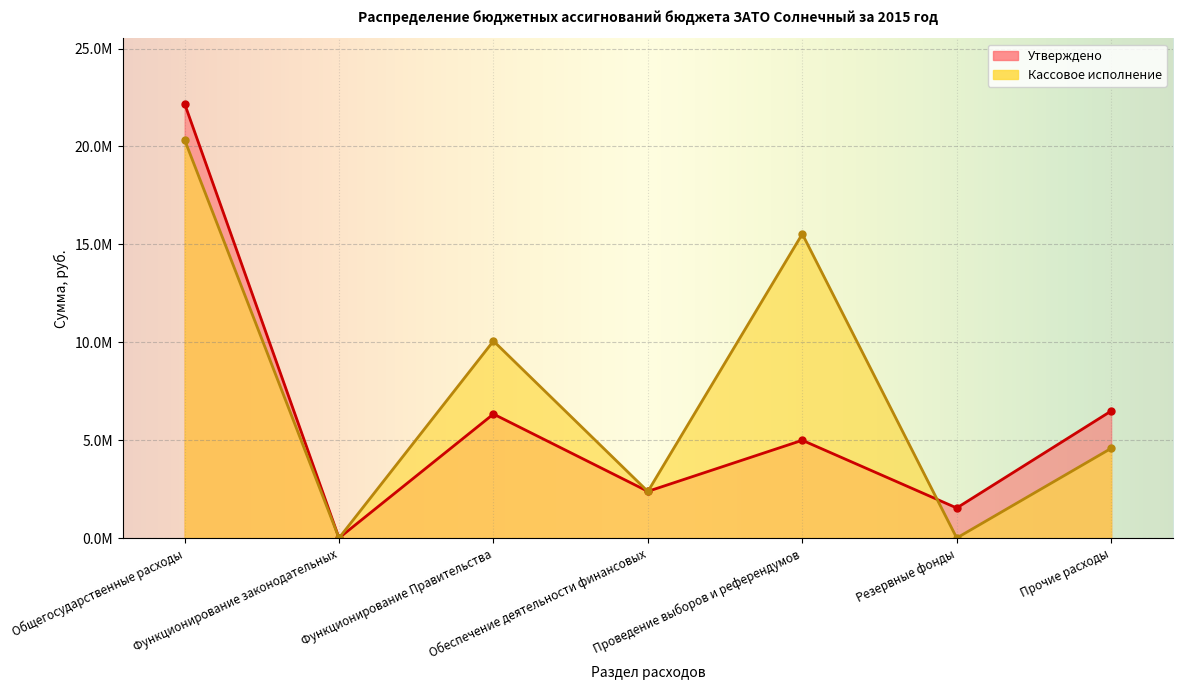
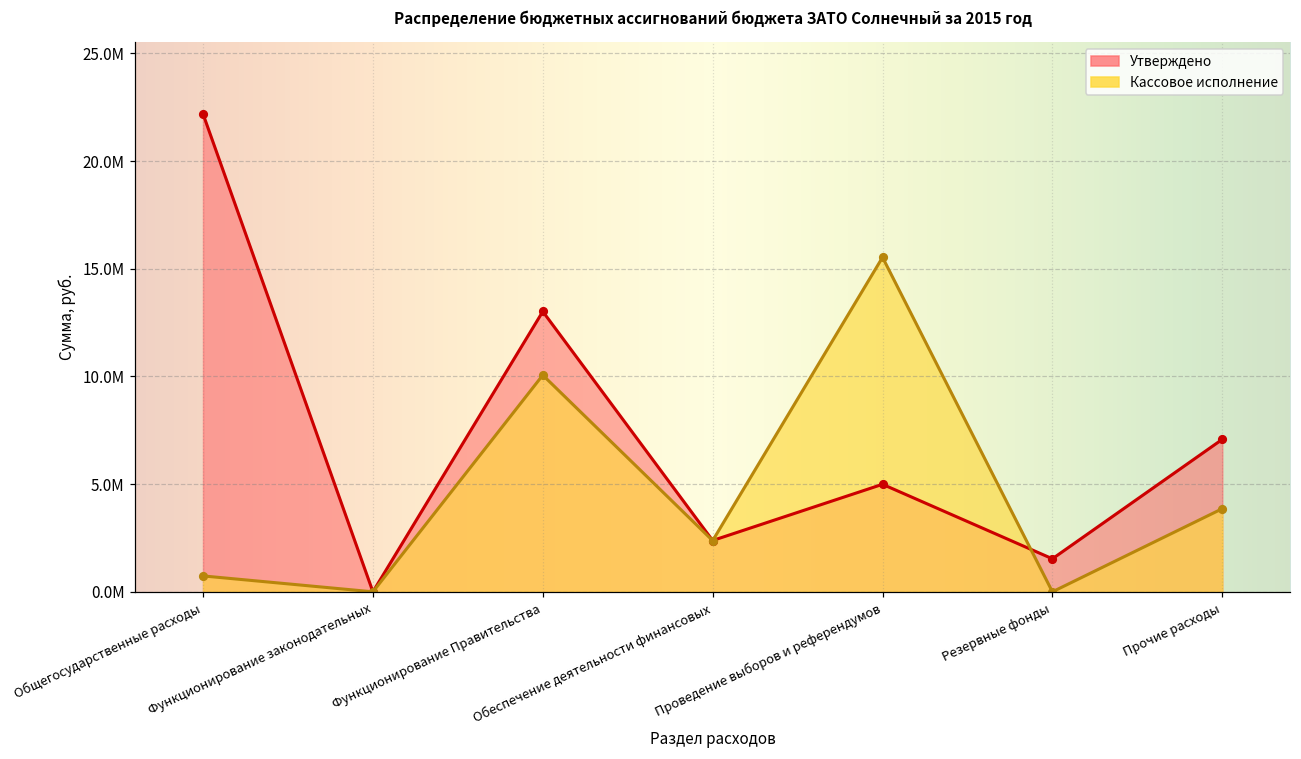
  {
    "Утверждено": {
      "Общегосударственные расходы": 22200000,
-     "Функционирование Правительства": 6300000,
+     "Функционирование Правительства": 13000000,
      "Проведение выборов и референдумов": 5000000,
      "Резервные фонды": 1500000,
-     "Прочие расходы": 6500000
+     "Прочие расходы": 7100000
    },
    "Кассовое исполнение": {
-     "Общегосударственные расходы": 20300000,
+     "Общегосударственные расходы": 700000,
      "Функционирование Правительства": 10100000,
      "Проведение выборов и референдумов": 15500000,
      "Резервные фонды": 0,
-     "Прочие расходы": 4600000
+     "Прочие расходы": 3900000
    }
  }
